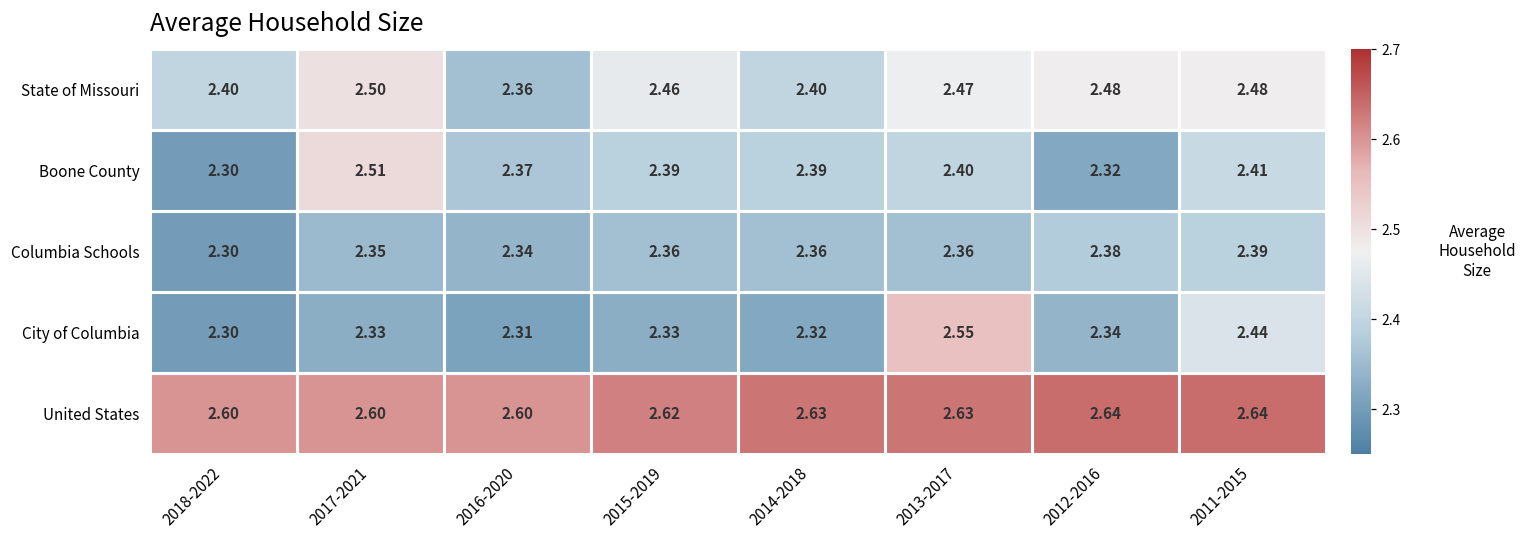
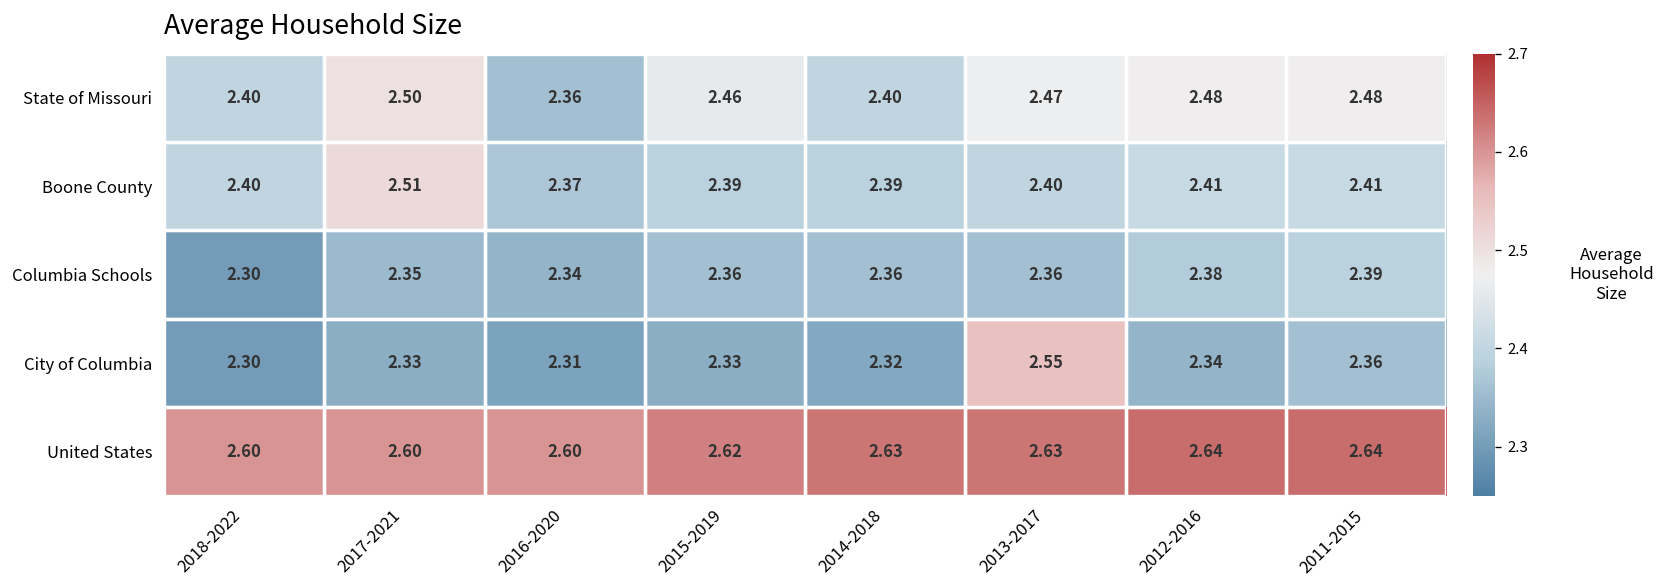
  {
    "State of Missouri": {
      "2018-2022": 2.40,
      "2017-2021": 2.50,
      "2016-2020": 2.36,
      "2015-2019": 2.46,
      "2014-2018": 2.40,
      "2013-2017": 2.47,
      "2012-2016": 2.48,
      "2011-2015": 2.48
    },
    "Boone County": {
-     "2018-2022": 2.30,
+     "2018-2022": 2.40,
      "2017-2021": 2.51,
      "2016-2020": 2.37,
      "2015-2019": 2.39,
      "2014-2018": 2.39,
      "2013-2017": 2.40,
-     "2012-2016": 2.32,
+     "2012-2016": 2.41,
      "2011-2015": 2.41
    },
    "Columbia Schools": {
      "2018-2022": 2.30,
      "2017-2021": 2.35,
      "2016-2020": 2.34,
      "2015-2019": 2.36,
      "2014-2018": 2.36,
      "2013-2017": 2.36,
      "2012-2016": 2.38,
      "2011-2015": 2.39
    },
    "City of Columbia": {
      "2018-2022": 2.30,
      "2017-2021": 2.33,
      "2016-2020": 2.31,
      "2015-2019": 2.33,
      "2014-2018": 2.32,
      "2013-2017": 2.55,
      "2012-2016": 2.34,
-     "2011-2015": 2.44
+     "2011-2015": 2.36
    },
    "United States": {
      "2018-2022": 2.60,
      "2017-2021": 2.60,
      "2016-2020": 2.60,
      "2015-2019": 2.62,
      "2014-2018": 2.63,
      "2013-2017": 2.63,
      "2012-2016": 2.64,
      "2011-2015": 2.64
    }
  }
